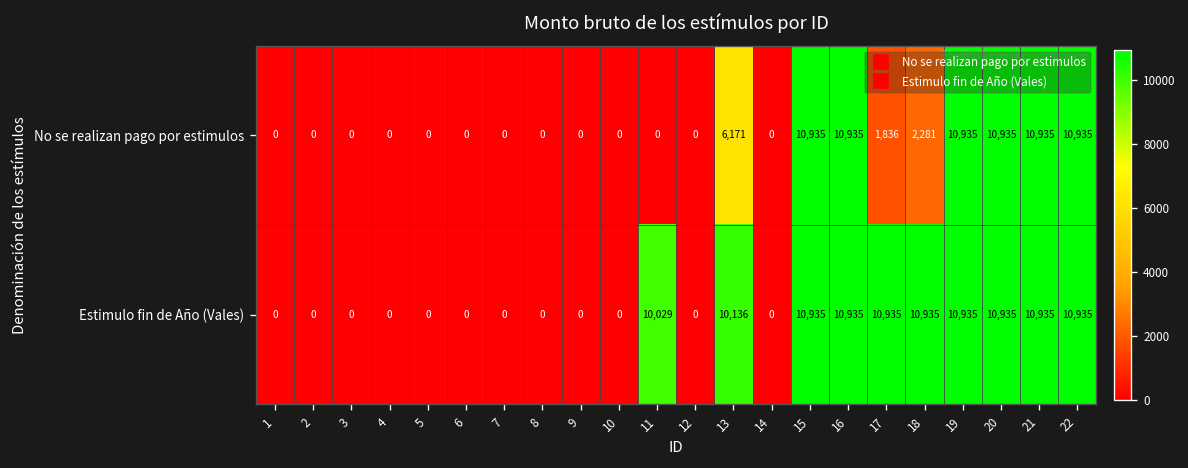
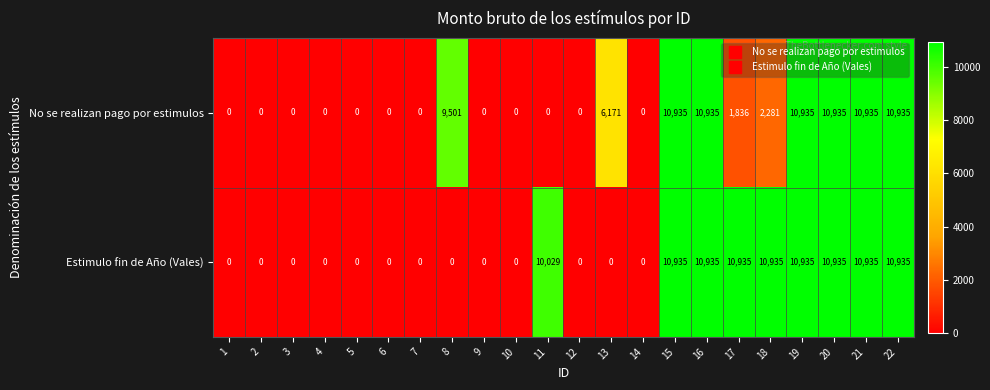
  {
    "No se realizan pago por estimulos": {
      "1": "0",
      "2": "0",
      "3": "0",
      "4": "0",
      "5": "0",
      "6": "0",
      "7": "0",
-     "8": "0",
+     "8": "9,501",
      "9": "0",
      "10": "0",
      "11": "0",
      "12": "0",
      "13": "6,171",
      "14": "0",
      "15": "10,935",
      "16": "10,935",
      "17": "1,836",
      "18": "2,281",
      "19": "10,935",
      "20": "10,935",
      "21": "10,935",
      "22": "10,935"
    },
    "Estimulo fin de Año (Vales)": {
      "1": "0",
      "2": "0",
      "3": "0",
      "4": "0",
      "5": "0",
      "6": "0",
      "7": "0",
      "8": "0",
      "9": "0",
      "10": "0",
      "11": "10,029",
      "12": "0",
-     "13": "10,136",
+     "13": "0",
      "14": "0",
      "15": "10,935",
      "16": "10,935",
      "17": "10,935",
      "18": "10,935",
      "19": "10,935",
      "20": "10,935",
      "21": "10,935",
      "22": "10,935"
    }
  }
